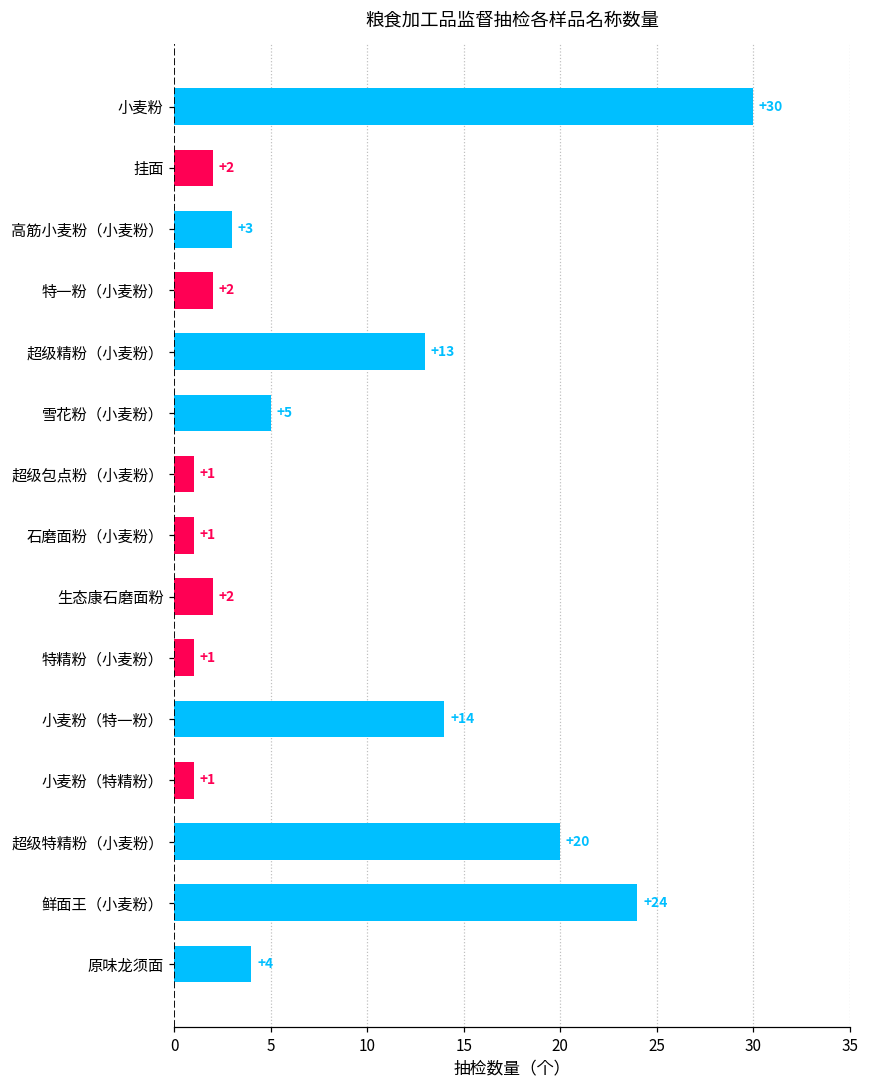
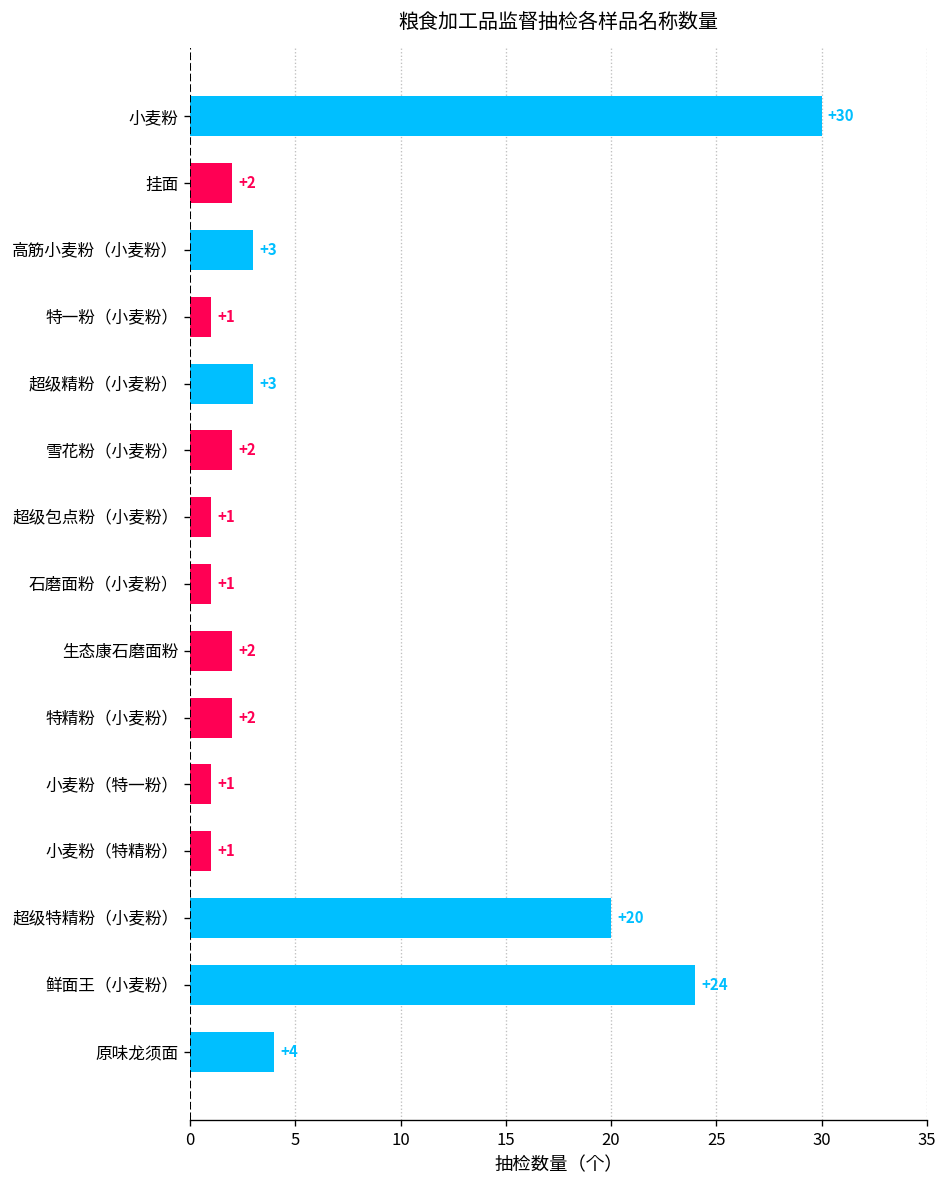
  {
    "小麦粉": "+30",
    "挂面": "+2",
    "高筋小麦粉（小麦粉）": "+3",
-   "特一粉（小麦粉）": "+2",
-   "超级精粉（小麦粉）": "+13",
-   "雪花粉（小麦粉）": "+5",
+   "特一粉（小麦粉）": "+1",
+   "超级精粉（小麦粉）": "+3",
+   "雪花粉（小麦粉）": "+2",
    "超级包点粉（小麦粉）": "+1",
    "石磨面粉（小麦粉）": "+1",
    "生态康石磨面粉": "+2",
-   "特精粉（小麦粉）": "+1",
-   "小麦粉（特一粉）": "+14",
+   "特精粉（小麦粉）": "+2",
+   "小麦粉（特一粉）": "+1",
    "小麦粉（特精粉）": "+1",
    "超级特精粉（小麦粉）": "+20",
    "鲜面王（小麦粉）": "+24",
    "原味龙须面": "+4"
  }
